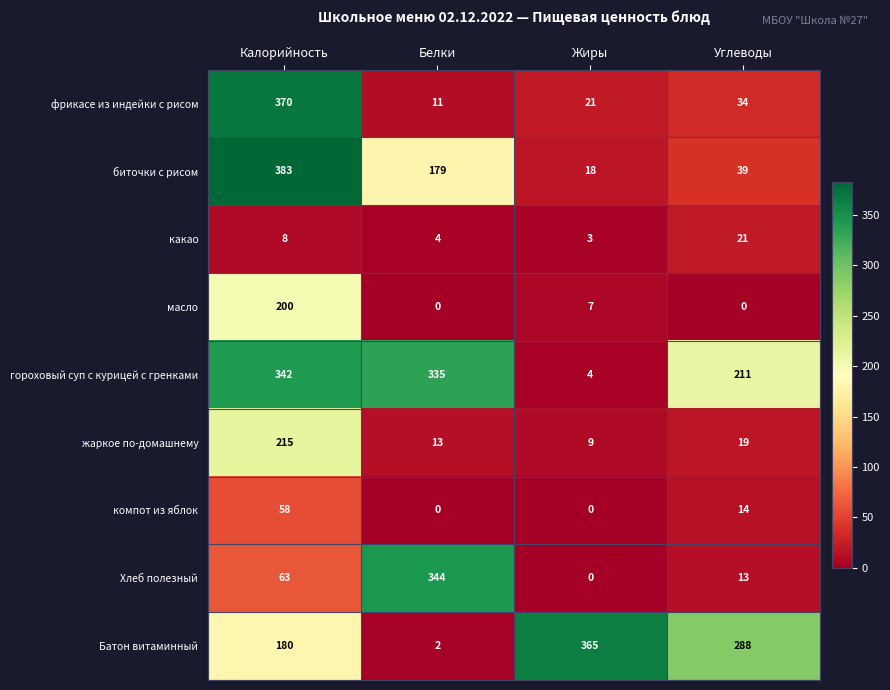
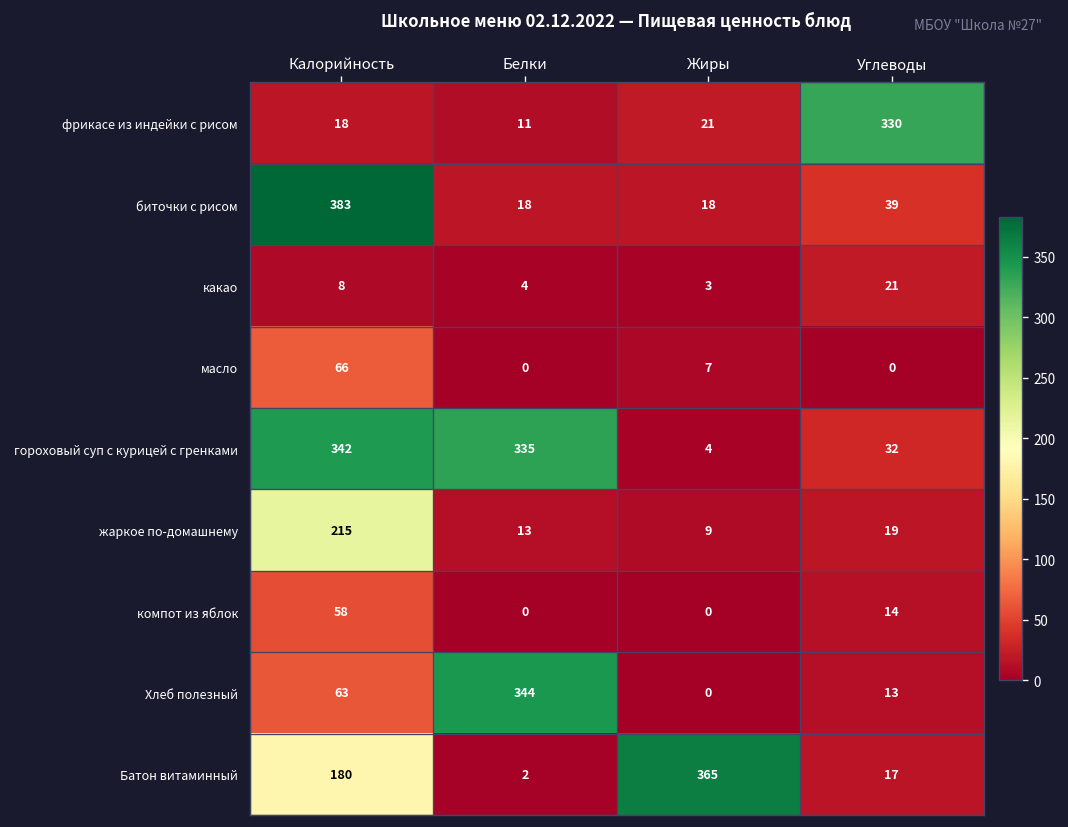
  {
    "фрикасе из индейки с рисом": {
-     "Калорийность": 370,
+     "Калорийность": 18,
      "Белки": 11,
      "Жиры": 21,
-     "Углеводы": 34
+     "Углеводы": 330
    },
    "биточки с рисом": {
      "Калорийность": 383,
-     "Белки": 179,
+     "Белки": 18,
      "Жиры": 18,
      "Углеводы": 39
    },
    "какао": {
      "Калорийность": 8,
      "Белки": 4,
      "Жиры": 3,
      "Углеводы": 21
    },
    "масло": {
-     "Калорийность": 200,
+     "Калорийность": 66,
      "Белки": 0,
      "Жиры": 7,
      "Углеводы": 0
    },
    "гороховый суп с курицей с гренками": {
      "Калорийность": 342,
      "Белки": 335,
      "Жиры": 4,
-     "Углеводы": 211
+     "Углеводы": 32
    },
    "жаркое по-домашнему": {
      "Калорийность": 215,
      "Белки": 13,
      "Жиры": 9,
      "Углеводы": 19
    },
    "компот из яблок": {
      "Калорийность": 58,
      "Белки": 0,
      "Жиры": 0,
      "Углеводы": 14
    },
    "Хлеб полезный": {
      "Калорийность": 63,
      "Белки": 344,
      "Жиры": 0,
      "Углеводы": 13
    },
    "Батон витаминный": {
      "Калорийность": 180,
      "Белки": 2,
      "Жиры": 365,
-     "Углеводы": 288
+     "Углеводы": 17
    }
  }
